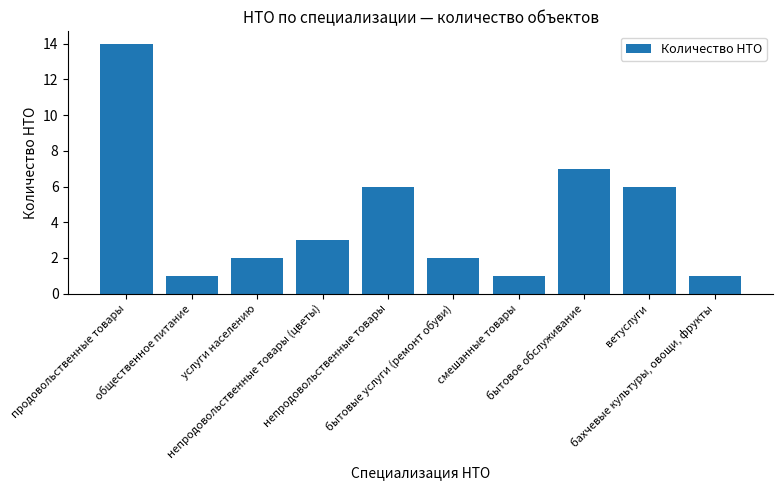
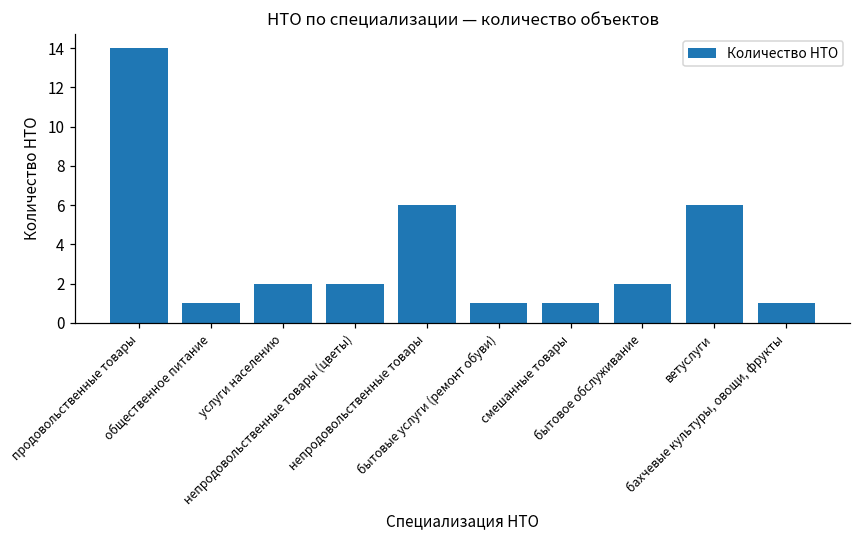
  {
    "продовольственные товары": 14,
    "общественное питание": 1,
    "услуги населению": 2,
-   "непродовольственные товары (цветы)": 3,
+   "непродовольственные товары (цветы)": 2,
    "непродовольственные товары": 6,
-   "бытовые услуги (ремонт обуви)": 2,
+   "бытовые услуги (ремонт обуви)": 1,
    "смешанные товары": 1,
-   "бытовое обслуживание": 7,
+   "бытовое обслуживание": 2,
    "ветуслуги": 6,
    "бахчевые культуры, овощи, фрукты": 1
  }
